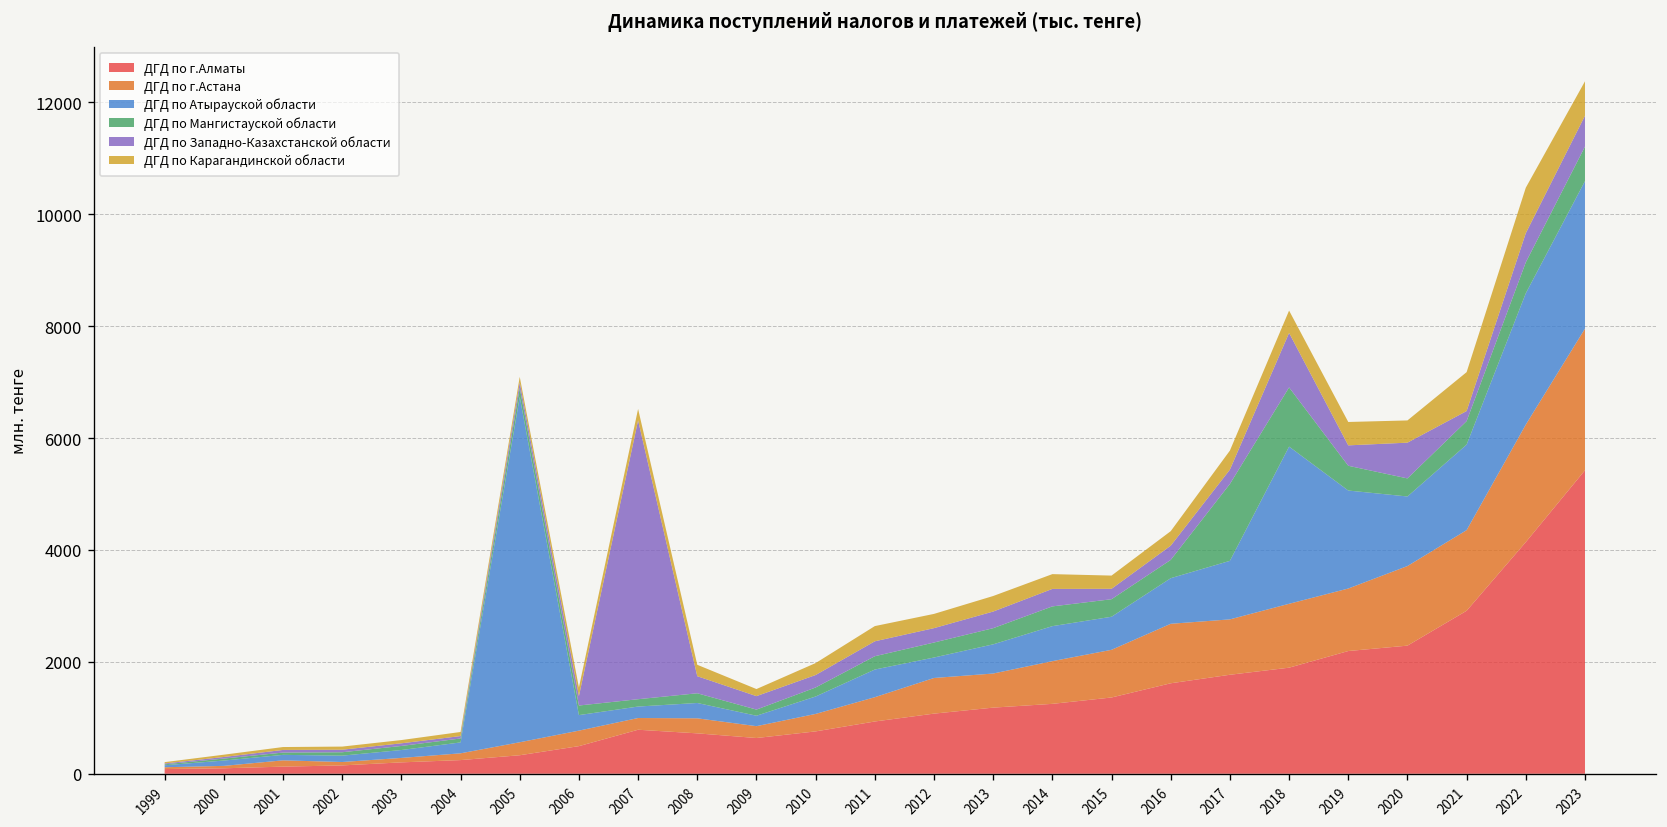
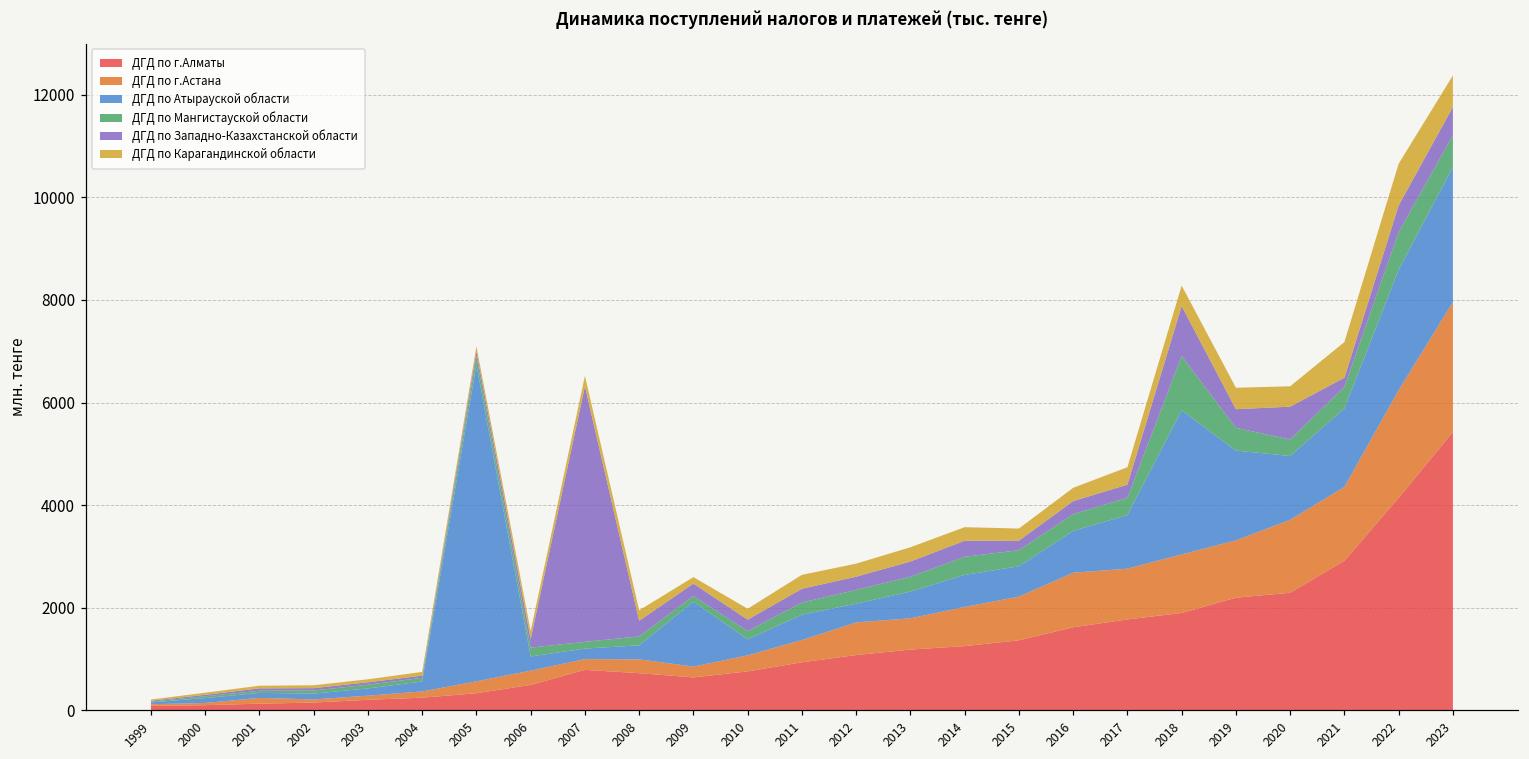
  {
    "ДГД по Атырауской области": {
      "2002": 100,
      "2003": 100,
      "2004": 200,
      "2005": 6200,
      "2006": 300,
      "2007": 200,
      "2008": 300,
-     "2009": 200,
+     "2009": 1300,
      "2010": 300,
      "2011": 500,
      "2012": 400,
      "2013": 500,
      "2014": 600,
      "2015": 600,
      "2016": 800,
      "2017": 1000,
      "2018": 2800,
      "2019": 1800,
      "2020": 1200,
      "2021": 1500,
      "2022": 2300,
      "2023": 2600
    },
    "ДГД по Мангистауской области": {
      "2005": 200,
      "2006": 200,
      "2007": 100,
      "2008": 200,
      "2009": 100,
      "2010": 200,
      "2011": 200,
      "2012": 300,
      "2013": 300,
      "2014": 400,
      "2015": 300,
      "2016": 300,
-     "2017": 1400,
+     "2017": 300,
      "2018": 1100,
      "2019": 400,
      "2020": 300,
      "2021": 400,
-     "2022": 600,
+     "2022": 700,
      "2023": 600
    },
    "ДГД по Западно-Казахстанской области": {
      "2005": 100,
      "2006": 200,
      "2007": 5000,
      "2008": 300,
      "2009": 200,
      "2010": 200,
      "2011": 300,
      "2012": 300,
      "2013": 300,
      "2014": 300,
      "2015": 200,
      "2016": 300,
      "2017": 300,
      "2018": 1000,
      "2019": 400,
      "2020": 600,
      "2021": 200,
      "2022": 500,
      "2023": 600
    }
  }
